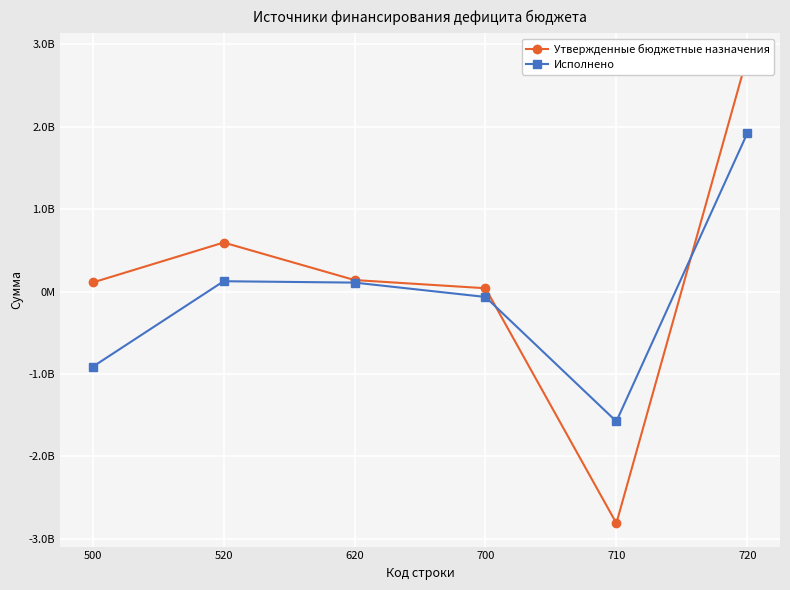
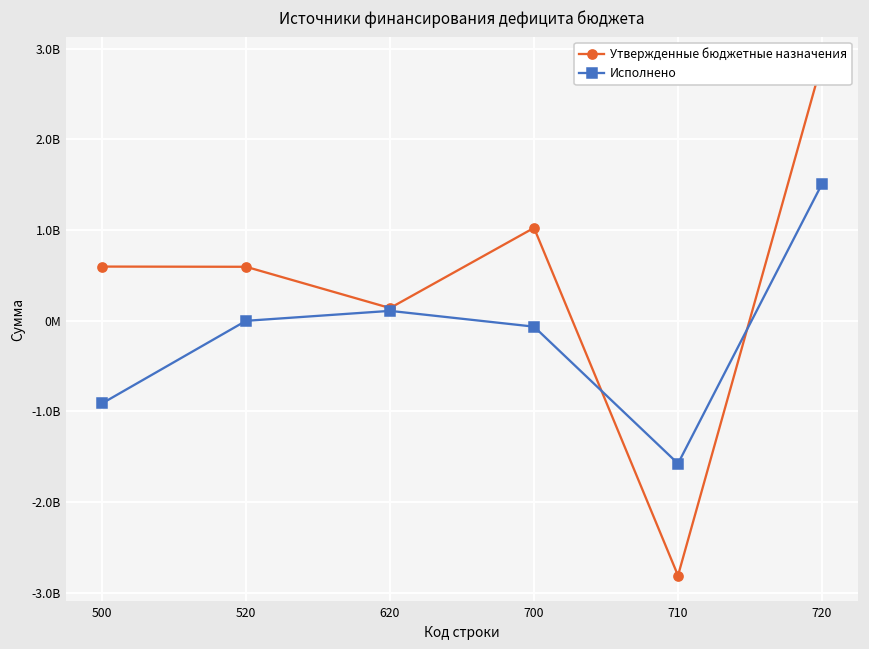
  {
    "Утвержденные бюджетные назначения": {
-     "500": 100000000,
+     "500": 600000000,
      "520": 600000000,
      "620": 100000000,
-     "700": 0,
+     "700": 1000000000,
      "710": -2800000000
    },
    "Исполнено": {
      "500": -900000000,
-     "520": 100000000,
+     "520": 0,
      "620": 100000000,
      "700": -100000000,
      "710": -1600000000,
-     "720": 1900000000
+     "720": 1500000000
    }
  }
